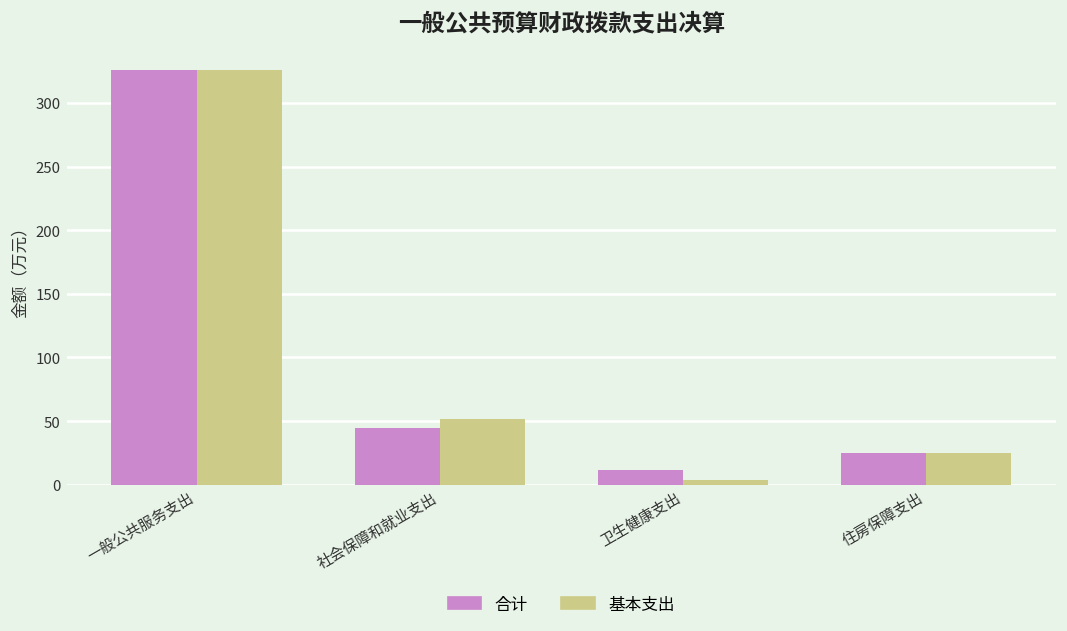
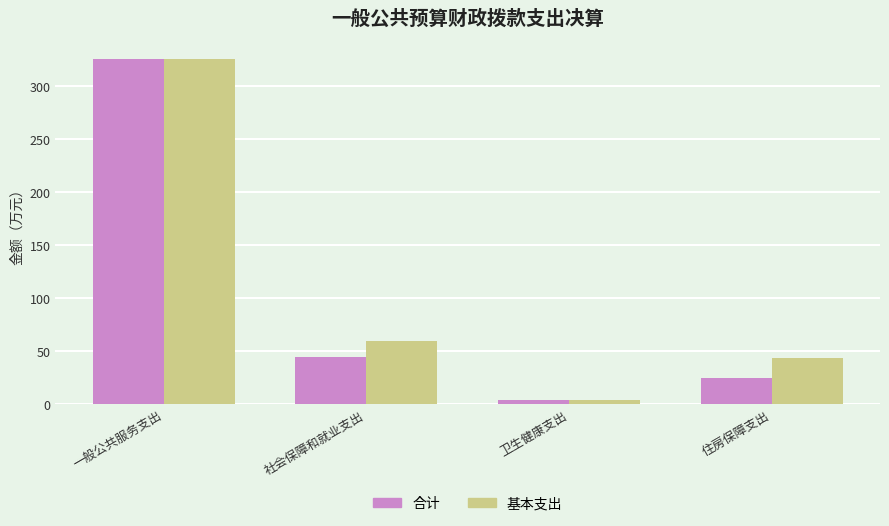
  {
    "合计": {
      "一般公共服务支出": 326,
      "社会保障和就业支出": 44,
-     "卫生健康支出": 12,
+     "卫生健康支出": 4,
      "住房保障支出": 25
    },
    "基本支出": {
      "一般公共服务支出": 326,
-     "社会保障和就业支出": 52,
+     "社会保障和就业支出": 60,
      "卫生健康支出": 4,
-     "住房保障支出": 25
+     "住房保障支出": 43
    }
  }
